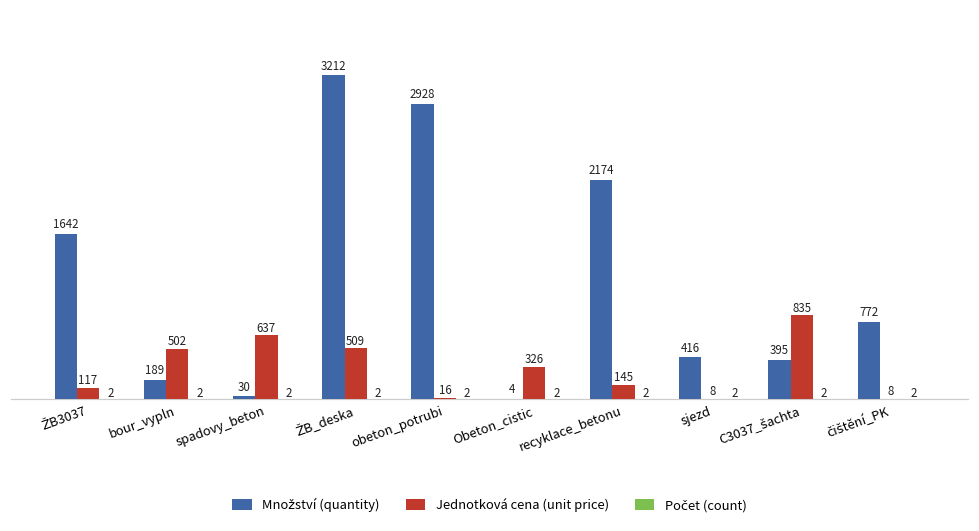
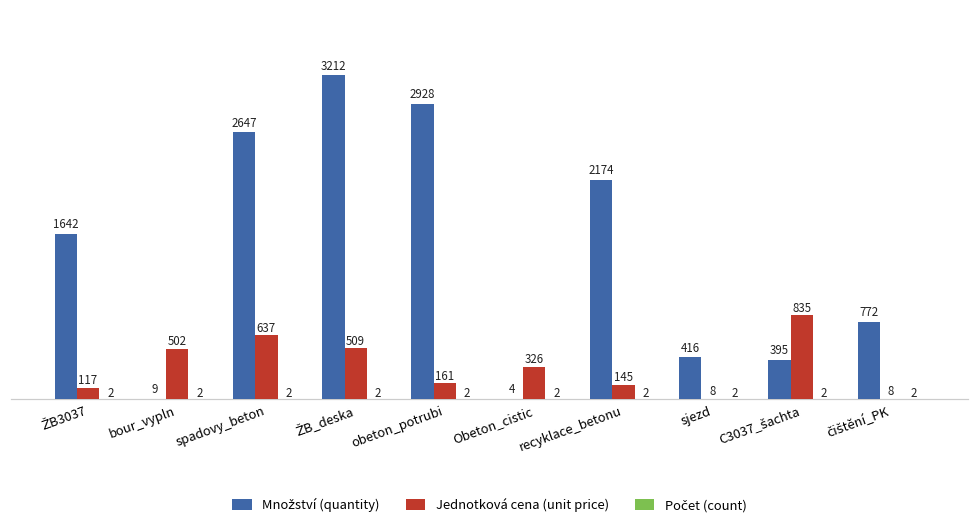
  {
    "Množství (quantity)": {
      "ŽB3037": 1642,
-     "bour_vypln": 189,
-     "spadovy_beton": 30,
+     "bour_vypln": 9,
+     "spadovy_beton": 2647,
      "ŽB_deska": 3212,
      "obeton_potrubi": 2928,
      "Obeton_cistic": 4,
      "recyklace_betonu": 2174,
      "sjezd": 416,
      "C3037_šachta": 395,
      "čištění_PK": 772
    },
    "Jednotková cena (unit price)": {
      "ŽB3037": 117,
      "bour_vypln": 502,
      "spadovy_beton": 637,
      "ŽB_deska": 509,
-     "obeton_potrubi": 16,
+     "obeton_potrubi": 161,
      "Obeton_cistic": 326,
      "recyklace_betonu": 145,
      "sjezd": 8,
      "C3037_šachta": 835,
      "čištění_PK": 8
    },
    "Počet (count)": {
      "ŽB3037": 2,
      "bour_vypln": 2,
      "spadovy_beton": 2,
      "ŽB_deska": 2,
      "obeton_potrubi": 2,
      "Obeton_cistic": 2,
      "recyklace_betonu": 2,
      "sjezd": 2,
      "C3037_šachta": 2,
      "čištění_PK": 2
    }
  }
